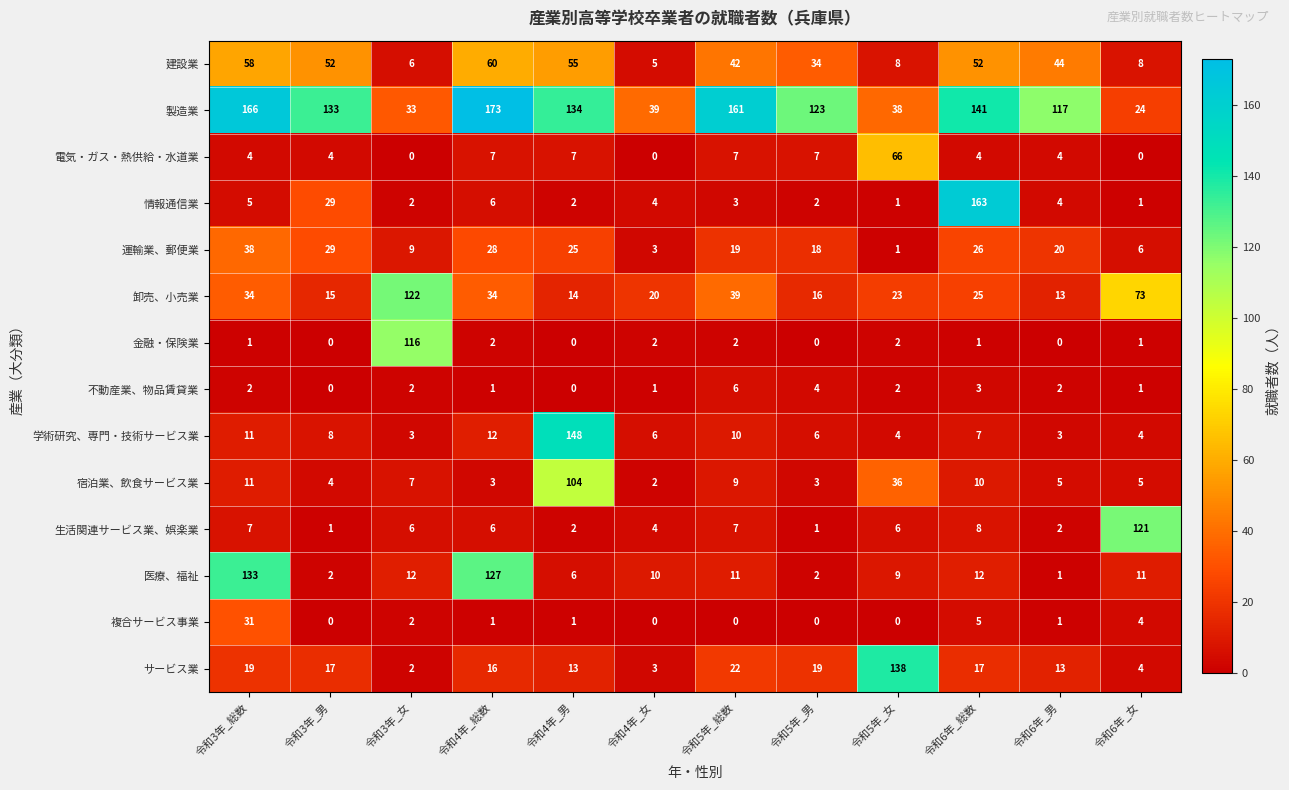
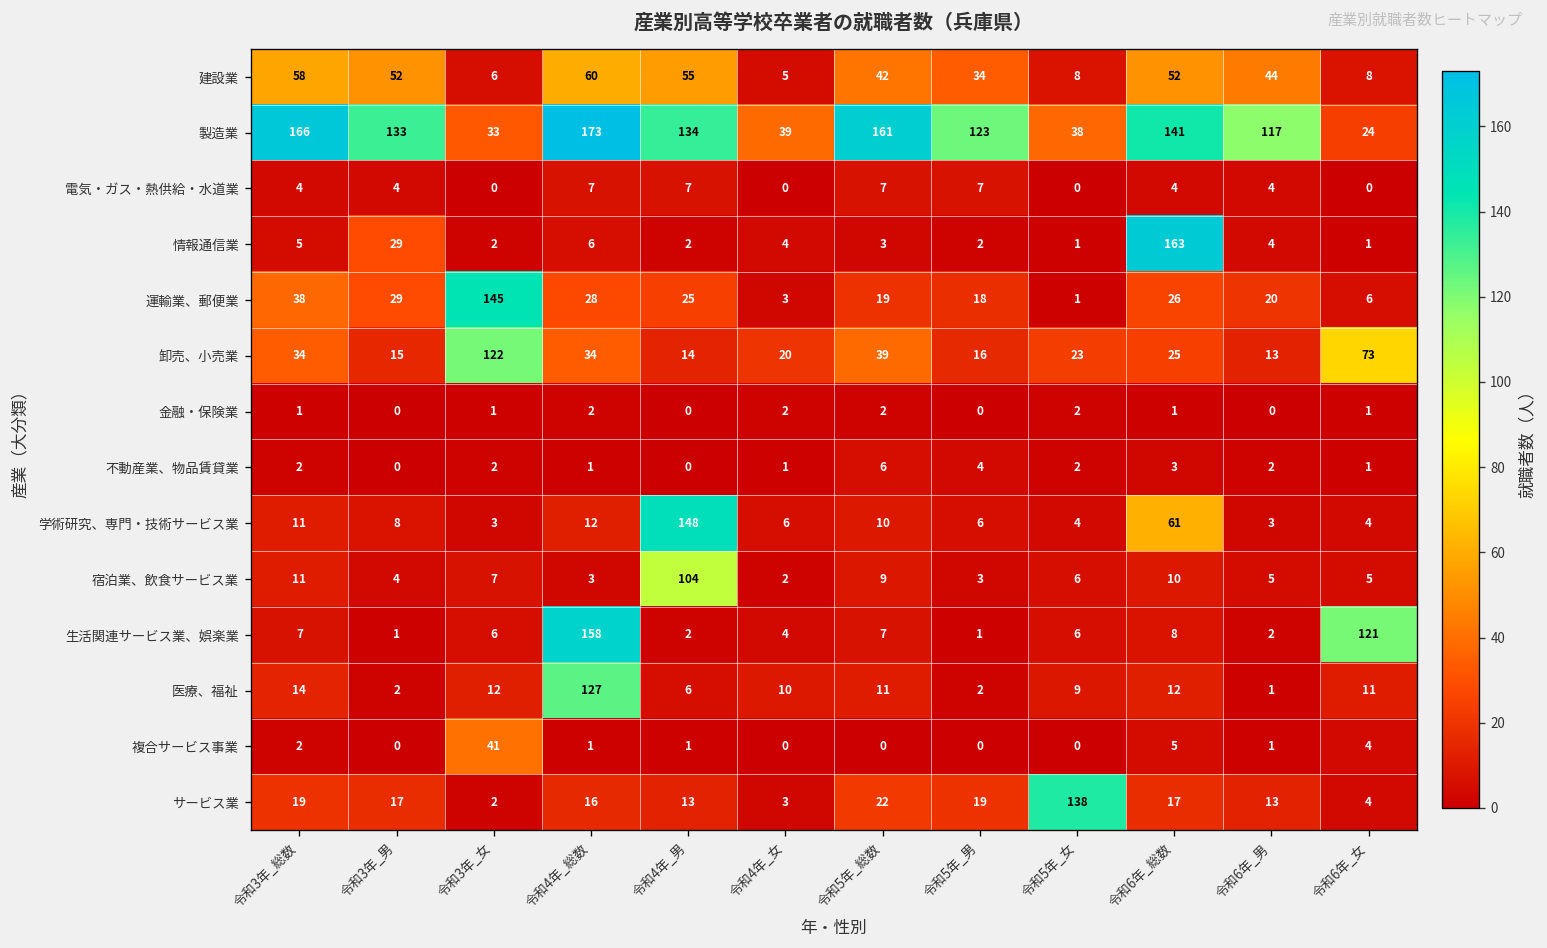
  {
    "建設業": {
      "令和3年_総数": 58,
      "令和3年_男": 52,
      "令和3年_女": 6,
      "令和4年_総数": 60,
      "令和4年_男": 55,
      "令和4年_女": 5,
      "令和5年_総数": 42,
      "令和5年_男": 34,
      "令和5年_女": 8,
      "令和6年_総数": 52,
      "令和6年_男": 44,
      "令和6年_女": 8
    },
    "製造業": {
      "令和3年_総数": 166,
      "令和3年_男": 133,
      "令和3年_女": 33,
      "令和4年_総数": 173,
      "令和4年_男": 134,
      "令和4年_女": 39,
      "令和5年_総数": 161,
      "令和5年_男": 123,
      "令和5年_女": 38,
      "令和6年_総数": 141,
      "令和6年_男": 117,
      "令和6年_女": 24
    },
    "電気・ガス・熱供給・水道業": {
      "令和3年_総数": 4,
      "令和3年_男": 4,
      "令和3年_女": 0,
      "令和4年_総数": 7,
      "令和4年_男": 7,
      "令和4年_女": 0,
      "令和5年_総数": 7,
      "令和5年_男": 7,
-     "令和5年_女": 66,
+     "令和5年_女": 0,
      "令和6年_総数": 4,
      "令和6年_男": 4,
      "令和6年_女": 0
    },
    "情報通信業": {
      "令和3年_総数": 5,
      "令和3年_男": 29,
      "令和3年_女": 2,
      "令和4年_総数": 6,
      "令和4年_男": 2,
      "令和4年_女": 4,
      "令和5年_総数": 3,
      "令和5年_男": 2,
      "令和5年_女": 1,
      "令和6年_総数": 163,
      "令和6年_男": 4,
      "令和6年_女": 1
    },
    "運輸業、郵便業": {
      "令和3年_総数": 38,
      "令和3年_男": 29,
-     "令和3年_女": 9,
+     "令和3年_女": 145,
      "令和4年_総数": 28,
      "令和4年_男": 25,
      "令和4年_女": 3,
      "令和5年_総数": 19,
      "令和5年_男": 18,
      "令和5年_女": 1,
      "令和6年_総数": 26,
      "令和6年_男": 20,
      "令和6年_女": 6
    },
    "卸売、小売業": {
      "令和3年_総数": 34,
      "令和3年_男": 15,
      "令和3年_女": 122,
      "令和4年_総数": 34,
      "令和4年_男": 14,
      "令和4年_女": 20,
      "令和5年_総数": 39,
      "令和5年_男": 16,
      "令和5年_女": 23,
      "令和6年_総数": 25,
      "令和6年_男": 13,
      "令和6年_女": 73
    },
    "金融・保険業": {
      "令和3年_総数": 1,
      "令和3年_男": 0,
-     "令和3年_女": 116,
+     "令和3年_女": 1,
      "令和4年_総数": 2,
      "令和4年_男": 0,
      "令和4年_女": 2,
      "令和5年_総数": 2,
      "令和5年_男": 0,
      "令和5年_女": 2,
      "令和6年_総数": 1,
      "令和6年_男": 0,
      "令和6年_女": 1
    },
    "不動産業、物品賃貸業": {
      "令和3年_総数": 2,
      "令和3年_男": 0,
      "令和3年_女": 2,
      "令和4年_総数": 1,
      "令和4年_男": 0,
      "令和4年_女": 1,
      "令和5年_総数": 6,
      "令和5年_男": 4,
      "令和5年_女": 2,
      "令和6年_総数": 3,
      "令和6年_男": 2,
      "令和6年_女": 1
    },
    "学術研究、専門・技術サービス業": {
      "令和3年_総数": 11,
      "令和3年_男": 8,
      "令和3年_女": 3,
      "令和4年_総数": 12,
      "令和4年_男": 148,
      "令和4年_女": 6,
      "令和5年_総数": 10,
      "令和5年_男": 6,
      "令和5年_女": 4,
-     "令和6年_総数": 7,
+     "令和6年_総数": 61,
      "令和6年_男": 3,
      "令和6年_女": 4
    },
    "宿泊業、飲食サービス業": {
      "令和3年_総数": 11,
      "令和3年_男": 4,
      "令和3年_女": 7,
      "令和4年_総数": 3,
      "令和4年_男": 104,
      "令和4年_女": 2,
      "令和5年_総数": 9,
      "令和5年_男": 3,
-     "令和5年_女": 36,
+     "令和5年_女": 6,
      "令和6年_総数": 10,
      "令和6年_男": 5,
      "令和6年_女": 5
    },
    "生活関連サービス業、娯楽業": {
      "令和3年_総数": 7,
      "令和3年_男": 1,
      "令和3年_女": 6,
-     "令和4年_総数": 6,
+     "令和4年_総数": 158,
      "令和4年_男": 2,
      "令和4年_女": 4,
      "令和5年_総数": 7,
      "令和5年_男": 1,
      "令和5年_女": 6,
      "令和6年_総数": 8,
      "令和6年_男": 2,
      "令和6年_女": 121
    },
    "医療、福祉": {
-     "令和3年_総数": 133,
+     "令和3年_総数": 14,
      "令和3年_男": 2,
      "令和3年_女": 12,
      "令和4年_総数": 127,
      "令和4年_男": 6,
      "令和4年_女": 10,
      "令和5年_総数": 11,
      "令和5年_男": 2,
      "令和5年_女": 9,
      "令和6年_総数": 12,
      "令和6年_男": 1,
      "令和6年_女": 11
    },
    "複合サービス事業": {
-     "令和3年_総数": 31,
+     "令和3年_総数": 2,
      "令和3年_男": 0,
-     "令和3年_女": 2,
+     "令和3年_女": 41,
      "令和4年_総数": 1,
      "令和4年_男": 1,
      "令和4年_女": 0,
      "令和5年_総数": 0,
      "令和5年_男": 0,
      "令和5年_女": 0,
      "令和6年_総数": 5,
      "令和6年_男": 1,
      "令和6年_女": 4
    },
    "サービス業": {
      "令和3年_総数": 19,
      "令和3年_男": 17,
      "令和3年_女": 2,
      "令和4年_総数": 16,
      "令和4年_男": 13,
      "令和4年_女": 3,
      "令和5年_総数": 22,
      "令和5年_男": 19,
      "令和5年_女": 138,
      "令和6年_総数": 17,
      "令和6年_男": 13,
      "令和6年_女": 4
    }
  }
